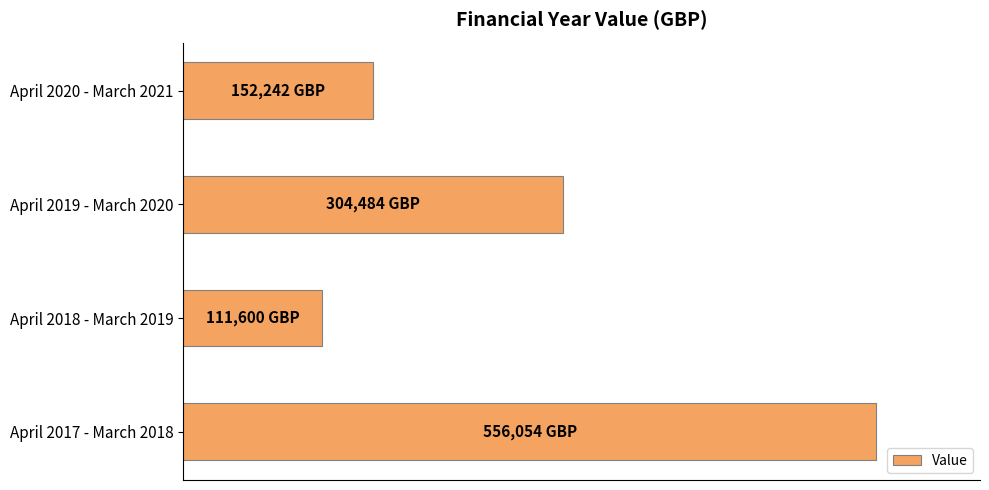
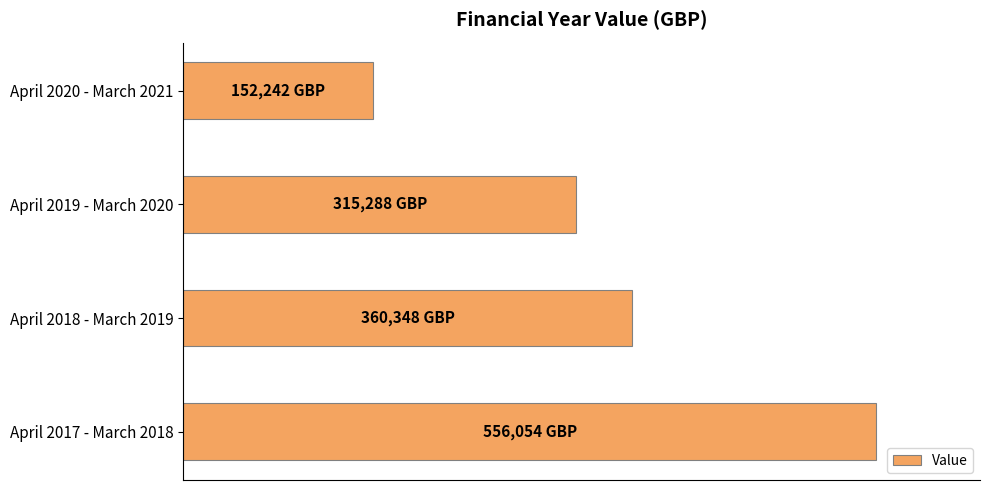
  {
    "April 2020 - March 2021": "152,242",
-   "April 2019 - March 2020": "304,484",
-   "April 2018 - March 2019": "111,600",
+   "April 2019 - March 2020": "315,288",
+   "April 2018 - March 2019": "360,348",
    "April 2017 - March 2018": "556,054"
  }
